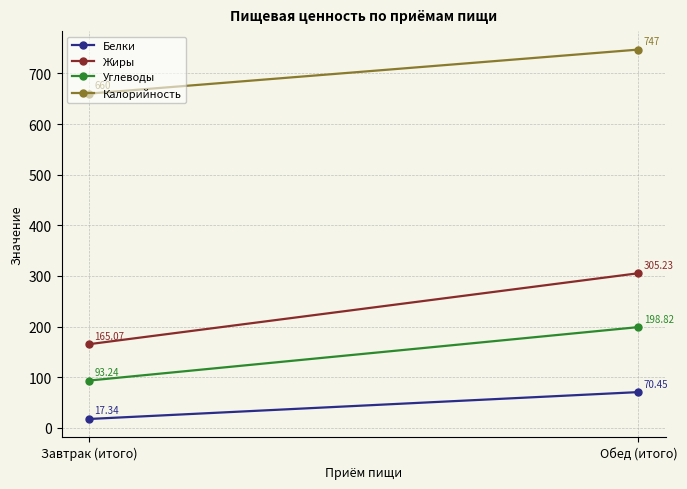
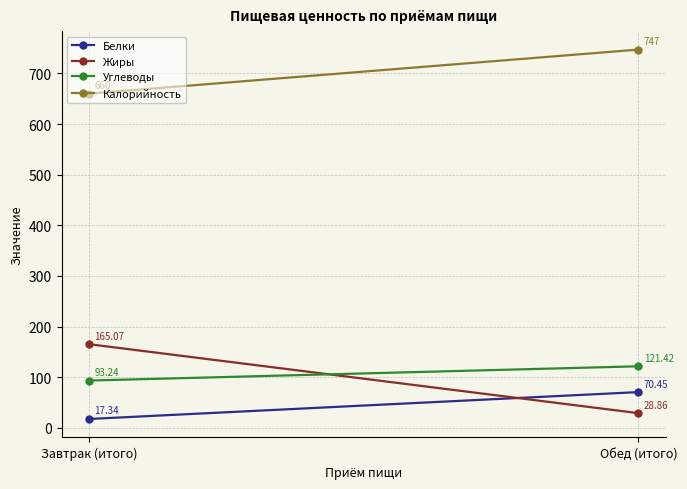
  {
    "Белки": {
      "Завтрак (итого)": 17.34,
      "Обед (итого)": 70.45
    },
    "Жиры": {
      "Завтрак (итого)": 165.07,
-     "Обед (итого)": 305.23
+     "Обед (итого)": 28.86
    },
    "Углеводы": {
      "Завтрак (итого)": 93.24,
-     "Обед (итого)": 198.82
+     "Обед (итого)": 121.42
    },
    "Калорийность": {
      "Обед (итого)": 747
    }
  }
